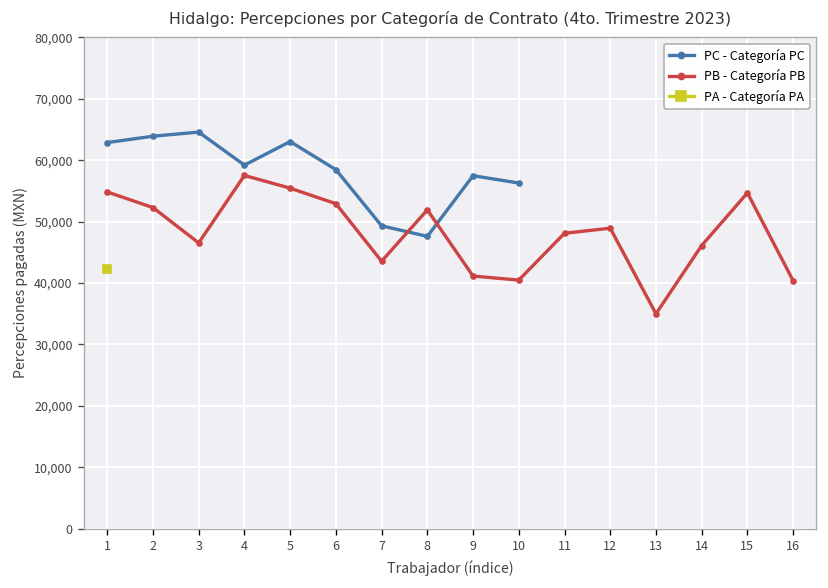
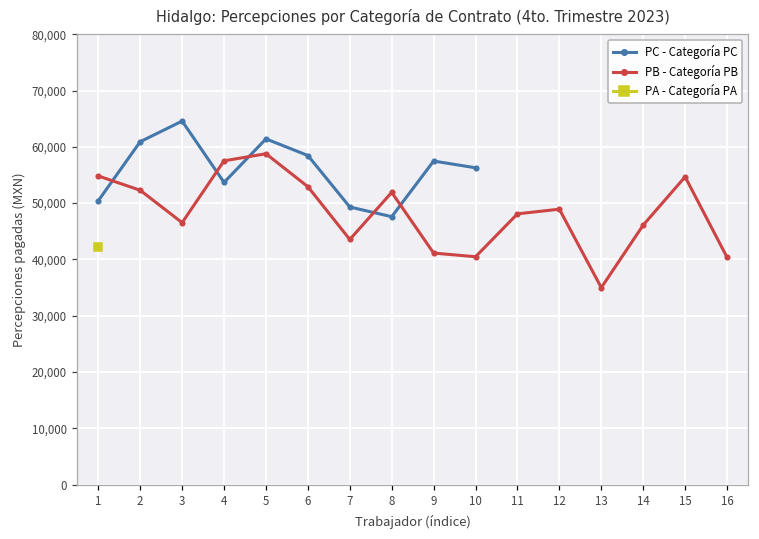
  {
    "PC - Categoría PC": {
-     "1": "63,000",
-     "2": "64,000",
+     "1": "50,000",
+     "2": "61,000",
      "3": "65,000",
-     "4": "59,000",
-     "5": "63,000",
+     "4": "54,000",
+     "5": "61,000",
      "6": "58,000",
      "7": "49,000",
      "8": "48,000",
      "9": "57,000",
      "10": "56,000"
    },
    "PB - Categoría PB": {
      "1": "55,000",
      "2": "52,000",
      "3": "47,000",
      "4": "58,000",
-     "5": "55,000",
+     "5": "59,000",
      "6": "53,000",
      "7": "44,000",
      "8": "52,000",
      "9": "41,000",
      "10": "40,000",
      "11": "48,000",
      "12": "49,000",
      "13": "35,000",
      "14": "46,000",
      "15": "55,000",
      "16": "40,000"
    },
    "PA - Categoría PA": {
      "1": "42,000"
    }
  }
